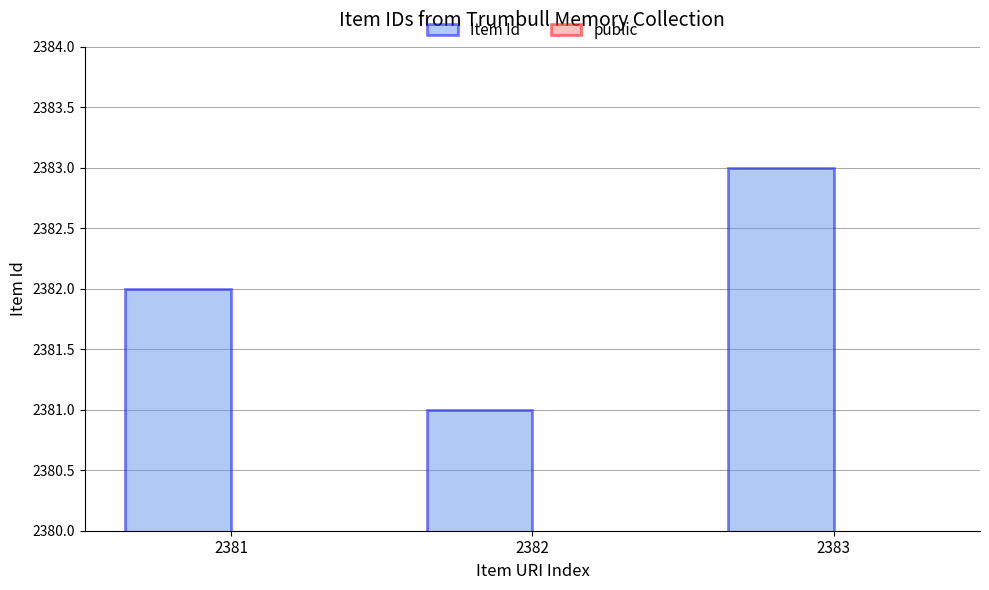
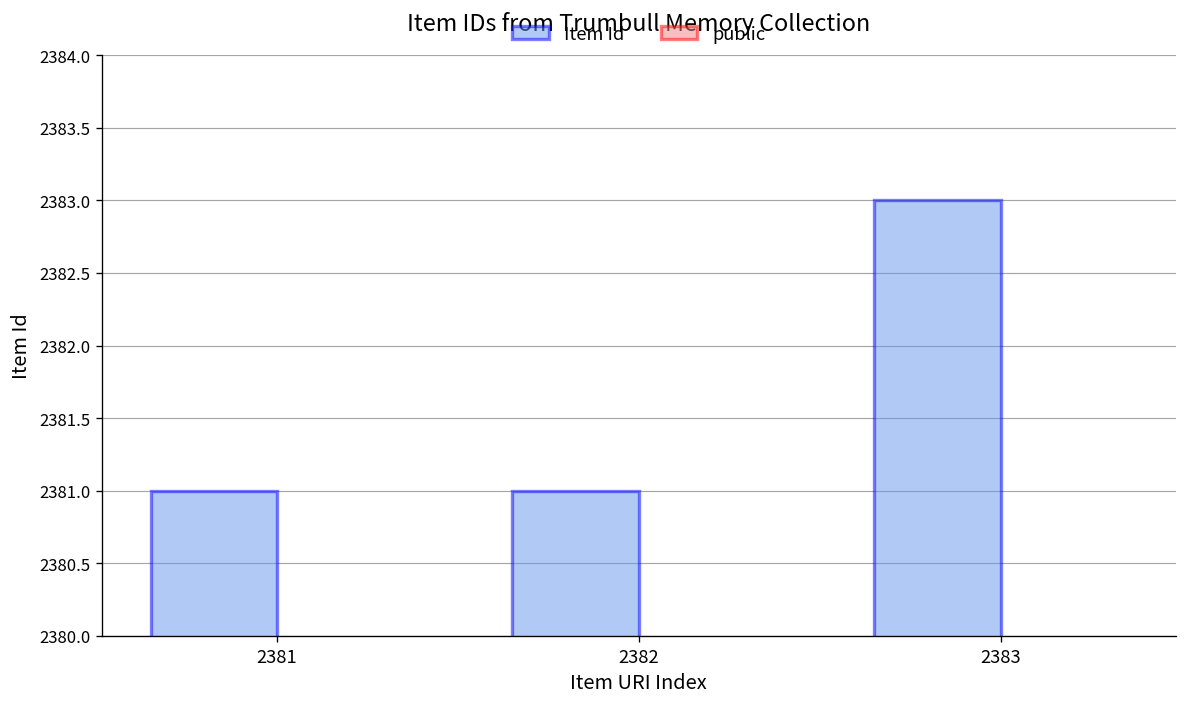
  {
    "Item Id": {
-     "2381": 2382,
+     "2381": 2381,
      "2382": 2381,
      "2383": 2383
    }
  }
